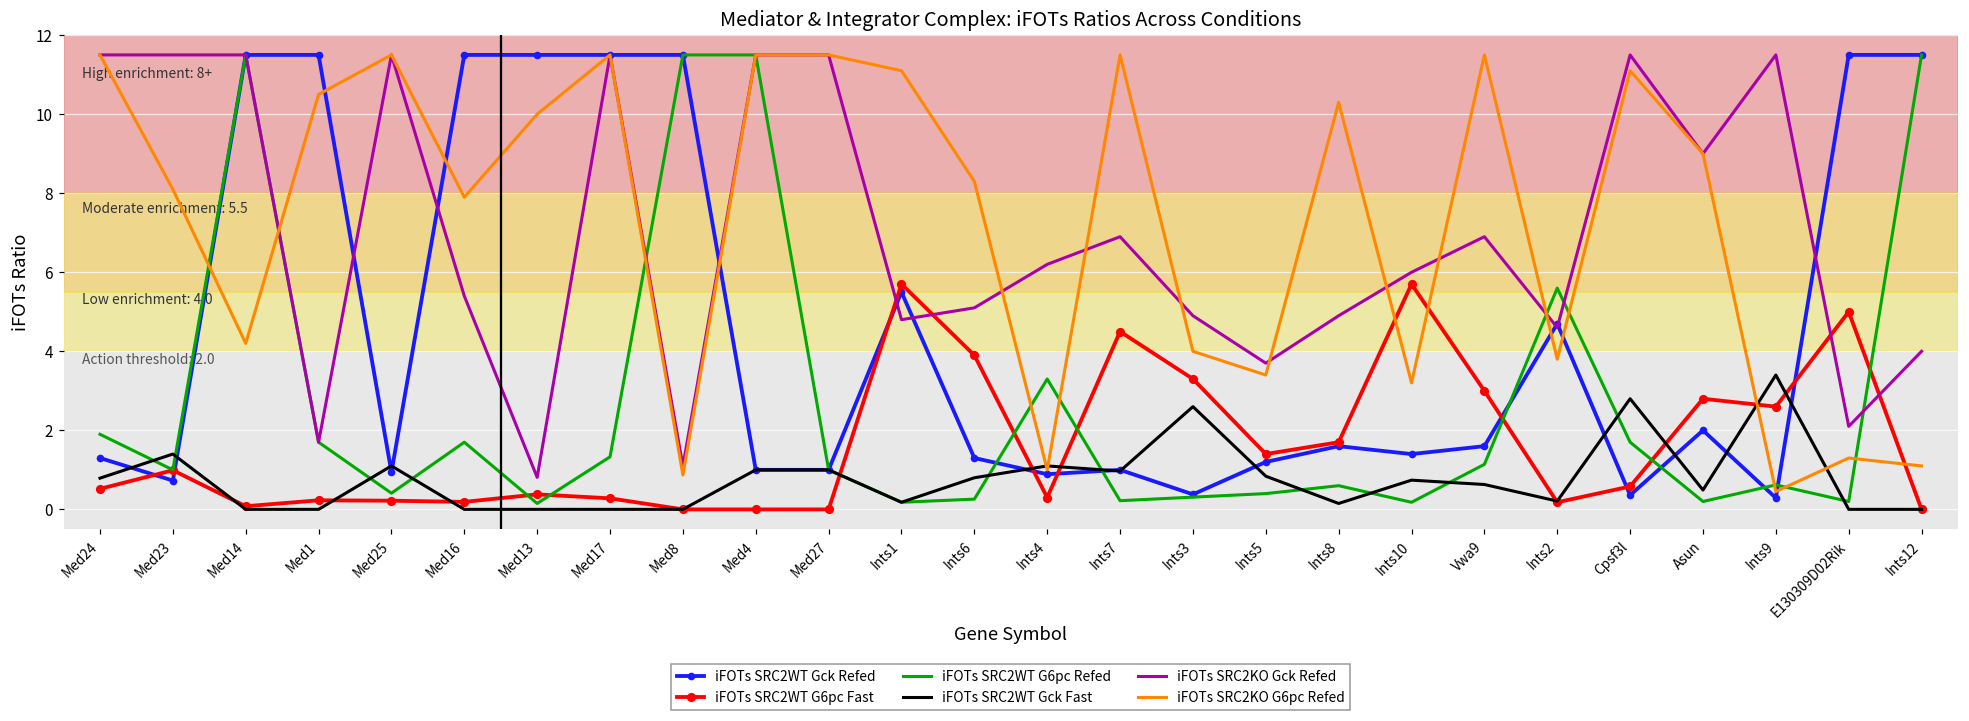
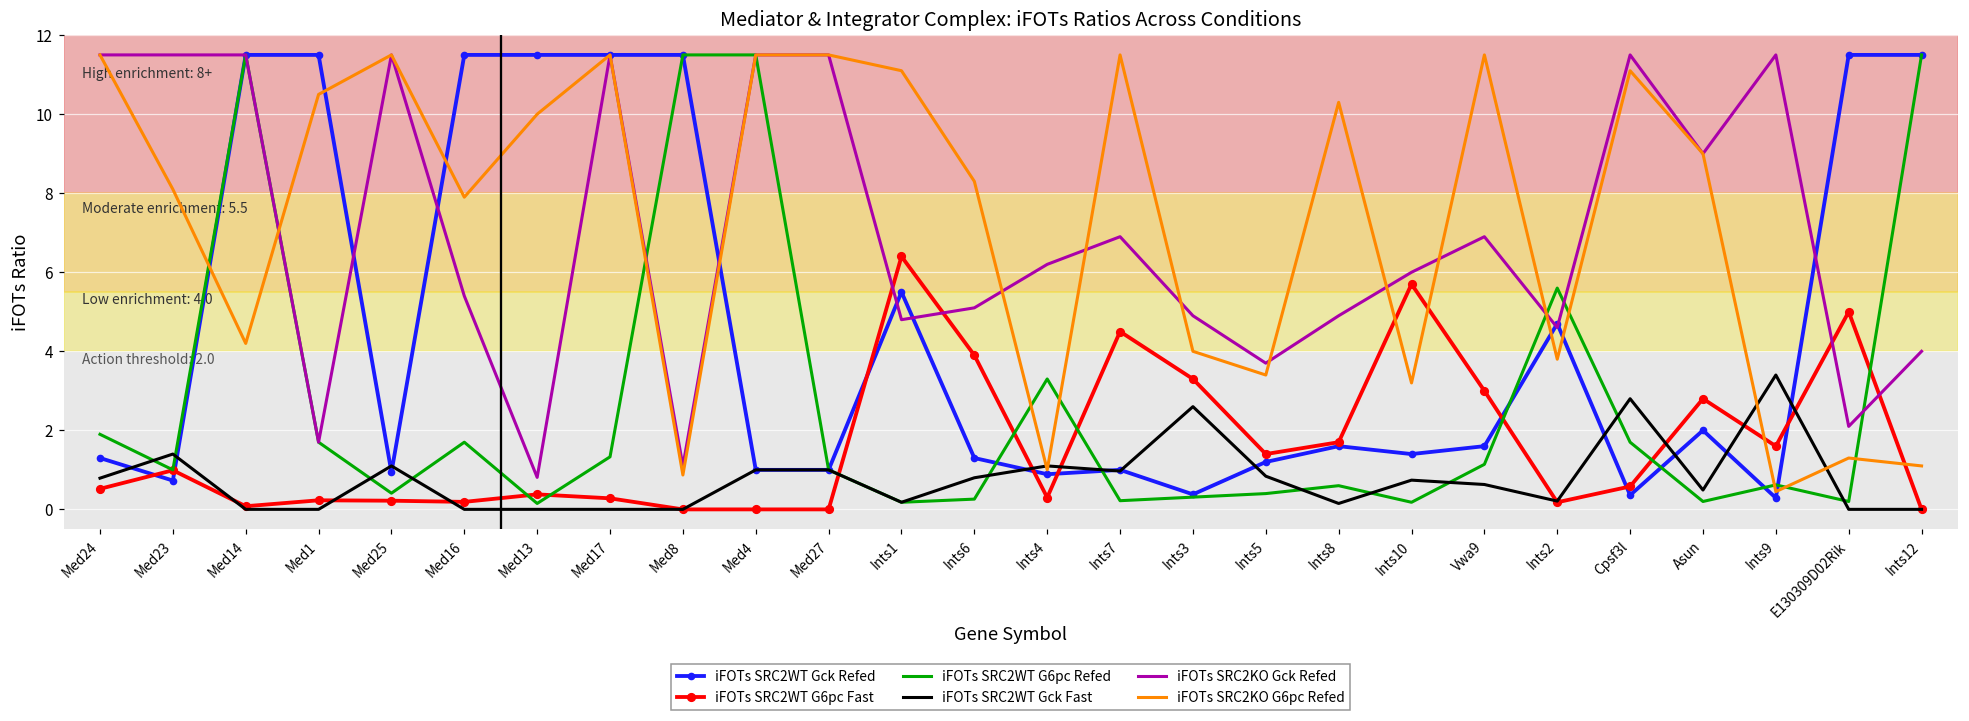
  {
    "iFOTs SRC2WT Gck Refed": {
      "Med24": 1.3,
      "Med23": 0.7,
      "Med1": 11.5,
      "Med25": 0.9,
      "Med16": 11.5,
      "Med13": 11.5,
      "Ints1": 5.5,
      "Ints6": 1.3,
      "Ints4": 0.9,
      "Ints5": 1.2,
      "Ints8": 1.6,
      "Ints10": 1.4,
      "Vwa9": 1.6,
      "Ints2": 4.7,
      "Cpsf3l": 0.4,
      "Asun": 2.0,
      "Ints9": 0.3,
      "E130309D02Rik": 11.5
    },
    "iFOTs SRC2WT G6pc Fast": {
      "Med24": 0.5,
      "Med14": 0.1,
      "Med1": 0.2,
      "Med25": 0.2,
      "Med16": 0.2,
      "Med13": 0.4,
      "Med17": 0.3,
      "Med4": 0.0,
      "Med27": 0.0,
-     "Ints1": 5.7,
+     "Ints1": 6.4,
      "Ints6": 3.9,
      "Ints4": 0.3,
      "Ints7": 4.5,
      "Ints3": 3.3,
      "Ints5": 1.4,
      "Ints8": 1.7,
      "Ints10": 5.7,
      "Vwa9": 3.0,
      "Cpsf3l": 0.6,
      "Asun": 2.8,
-     "Ints9": 2.6,
+     "Ints9": 1.6,
      "E130309D02Rik": 5.0
    },
    "iFOTs SRC2WT G6pc Refed": {
      "Med24": 1.9,
      "Med25": 0.4,
      "Med16": 1.7,
      "Med13": 0.2,
      "Med17": 1.3,
      "Ints6": 0.3,
      "Ints4": 3.3,
      "Ints7": 0.2,
      "Ints5": 0.4,
      "Ints8": 0.6,
      "Ints10": 0.2,
      "Vwa9": 1.1,
      "Ints2": 5.6,
      "Cpsf3l": 1.7,
      "Asun": 0.2,
      "Ints9": 0.6,
      "E130309D02Rik": 0.2
    },
    "iFOTs SRC2WT Gck Fast": {
      "Med24": 0.8,
      "Med23": 1.4,
      "Med14": 0.0,
      "Med1": 0.0,
      "Med25": 1.1,
      "Med16": 0.0,
      "Med13": 0.0,
      "Med17": 0.0,
      "Ints6": 0.8,
      "Ints4": 1.1,
      "Ints3": 2.6,
      "Ints5": 0.8,
      "Ints8": 0.2,
      "Ints10": 0.7,
      "Vwa9": 0.6,
      "Cpsf3l": 2.8,
      "Asun": 0.5,
      "Ints9": 3.4,
      "E130309D02Rik": 0.0
    },
    "iFOTs SRC2KO Gck Refed": {
      "Med16": 5.4,
      "Med13": 0.8,
      "Med8": 1.1,
      "Ints1": 4.8,
      "Ints6": 5.1,
      "Ints4": 6.2,
      "Ints7": 6.9,
      "Ints3": 4.9,
      "Ints5": 3.7,
      "Ints8": 4.9,
      "Ints10": 6.0,
      "Vwa9": 6.9,
      "Ints2": 4.6,
      "Cpsf3l": 11.5,
      "Ints9": 11.5,
      "E130309D02Rik": 2.1,
      "Ints12": 4.0
    },
    "iFOTs SRC2KO G6pc Refed": {
      "Med14": 4.2,
      "Med1": 10.5,
      "Med16": 7.9,
      "Med13": 10.0,
      "Med8": 0.9,
      "Ints1": 11.1,
      "Ints6": 8.3,
      "Ints4": 1.0,
      "Ints7": 11.5,
      "Ints3": 4.0,
      "Ints5": 3.4,
      "Ints8": 10.3,
      "Ints10": 3.2,
      "Vwa9": 11.5,
      "Ints2": 3.8,
      "Cpsf3l": 11.1,
      "Ints9": 0.5,
      "E130309D02Rik": 1.3,
      "Ints12": 1.1
    }
  }
